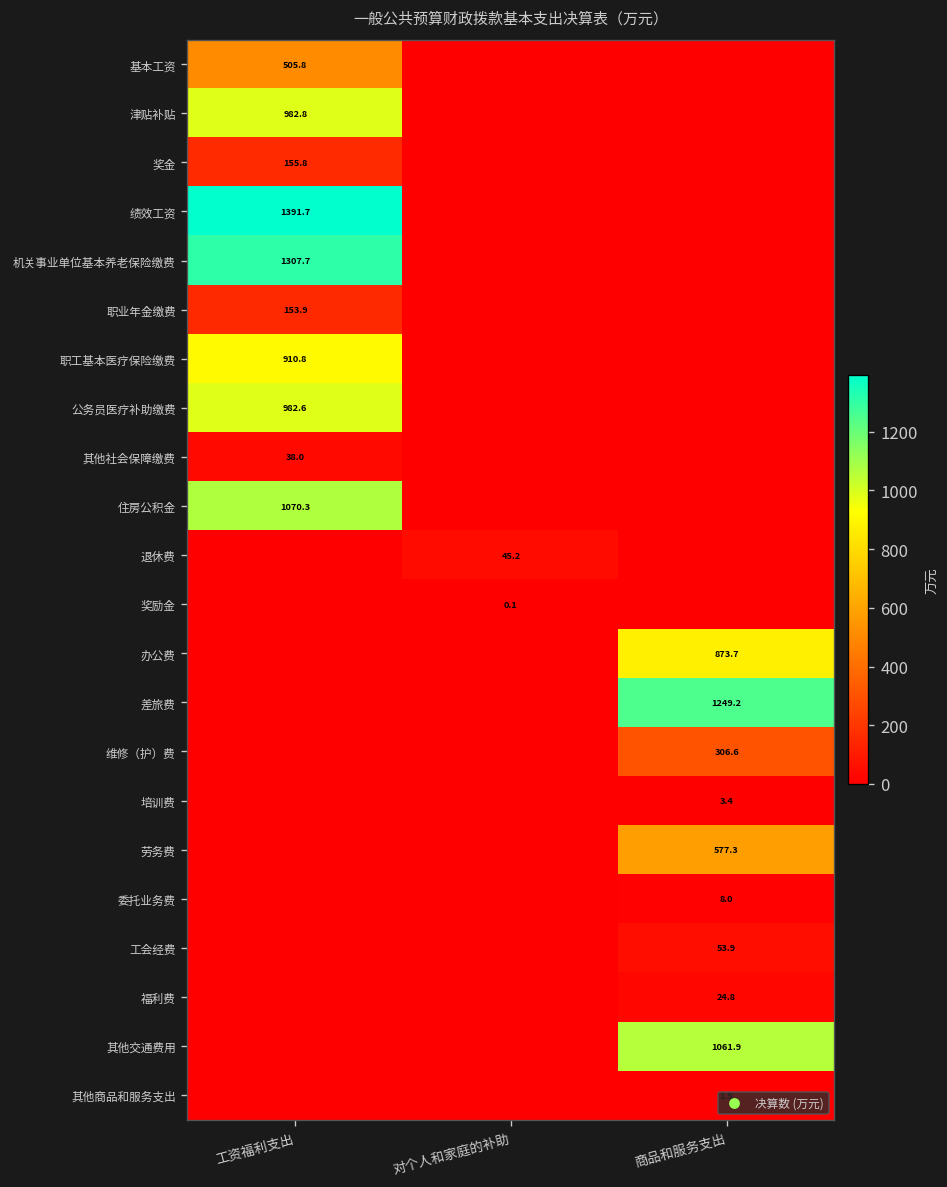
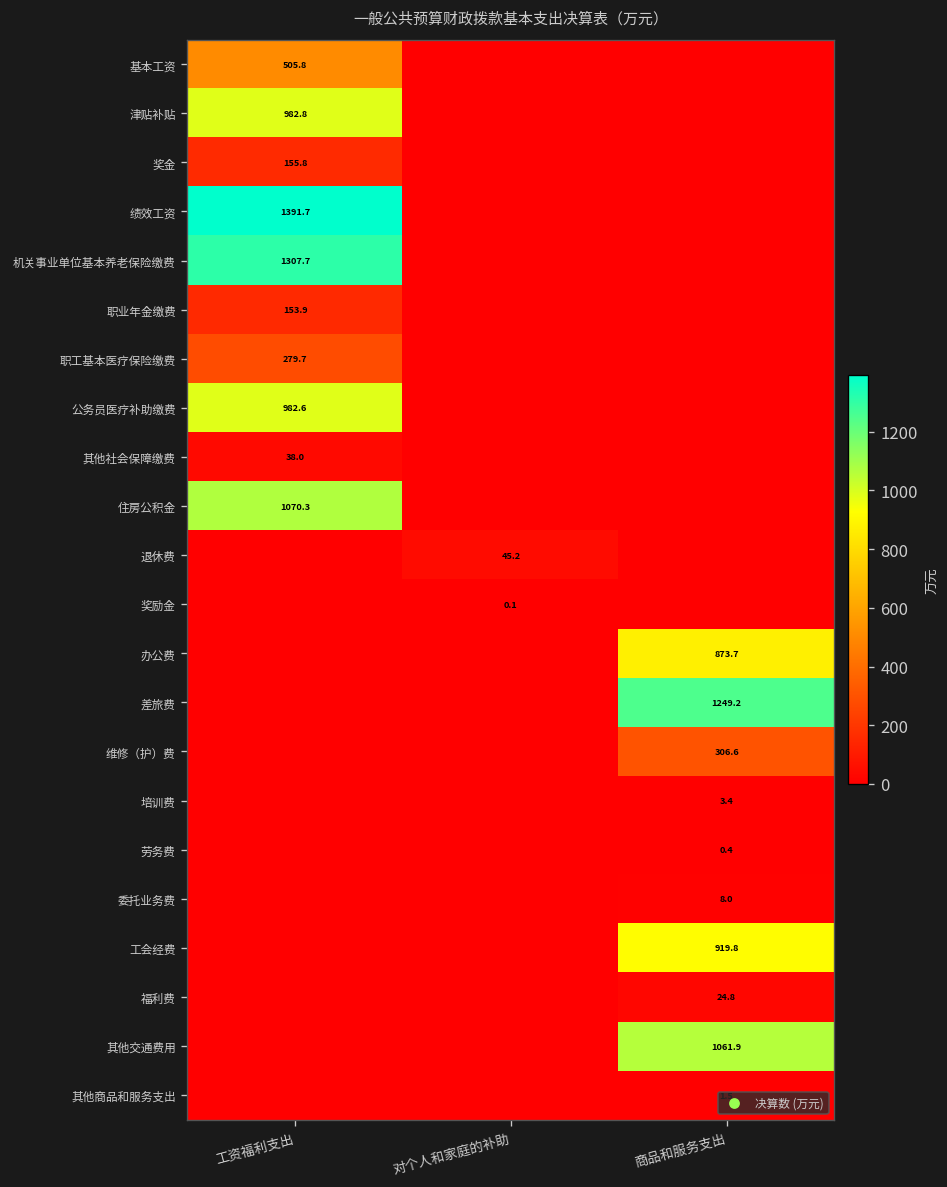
  {
    "基本工资": {
      "工资福利支出": 505.8
    },
    "津贴补贴": {
      "工资福利支出": 982.8
    },
    "奖金": {
      "工资福利支出": 155.8
    },
    "绩效工资": {
      "工资福利支出": 1391.7
    },
    "机关事业单位基本养老保险缴费": {
      "工资福利支出": 1307.7
    },
    "职业年金缴费": {
      "工资福利支出": 153.9
    },
    "职工基本医疗保险缴费": {
-     "工资福利支出": 910.8
+     "工资福利支出": 279.7
    },
    "公务员医疗补助缴费": {
      "工资福利支出": 982.6
    },
    "其他社会保障缴费": {
      "工资福利支出": 38.0
    },
    "住房公积金": {
      "工资福利支出": 1070.3
    },
    "退休费": {
      "对个人和家庭的补助": 45.2
    },
    "奖励金": {
      "对个人和家庭的补助": 0.1
    },
    "办公费": {
      "商品和服务支出": 873.7
    },
    "差旅费": {
      "商品和服务支出": 1249.2
    },
    "维修（护）费": {
      "商品和服务支出": 306.6
    },
    "培训费": {
      "商品和服务支出": 3.4
    },
    "劳务费": {
-     "商品和服务支出": 577.3
+     "商品和服务支出": 0.4
    },
    "委托业务费": {
      "商品和服务支出": 8.0
    },
    "工会经费": {
-     "商品和服务支出": 53.9
+     "商品和服务支出": 919.8
    },
    "福利费": {
      "商品和服务支出": 24.8
    },
    "其他交通费用": {
      "商品和服务支出": 1061.9
    }
  }
